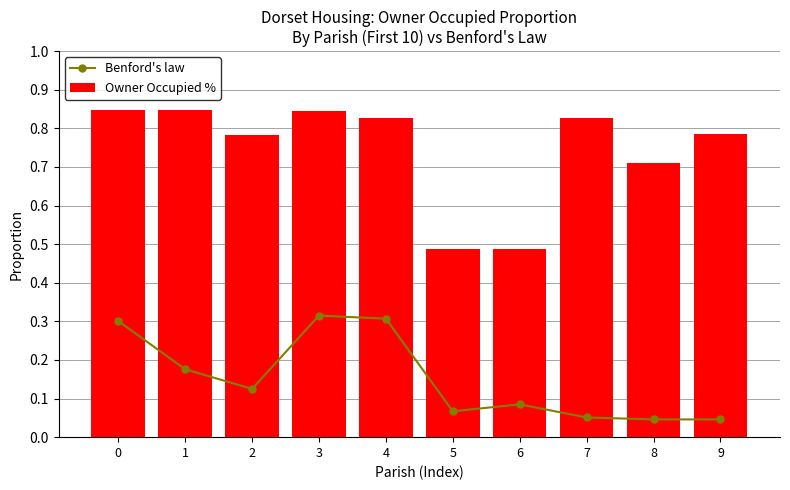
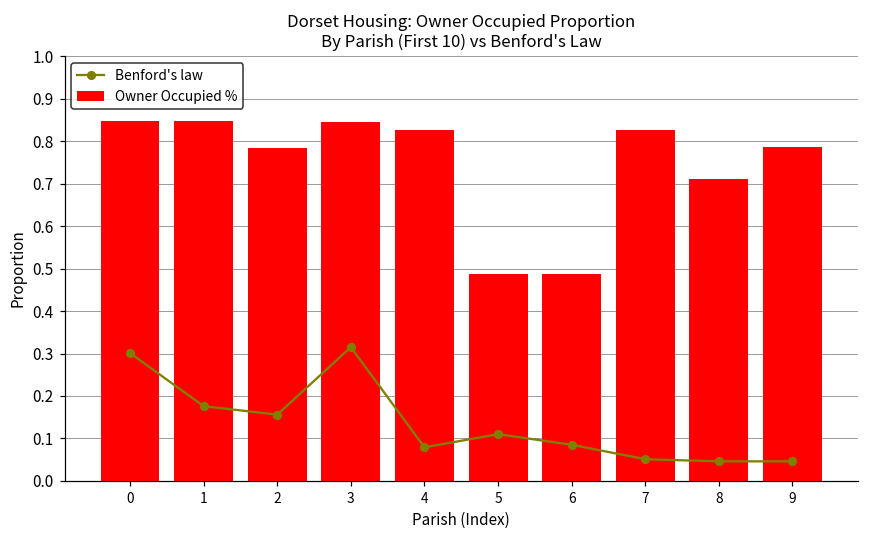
  {
    "Benford's law": {
      "0": 0.30,
      "1": 0.18,
-     "2": 0.13,
+     "2": 0.16,
      "3": 0.32,
-     "4": 0.31,
-     "5": 0.07,
+     "4": 0.08,
+     "5": 0.11,
      "6": 0.09,
      "7": 0.05,
      "8": 0.05,
      "9": 0.05
    },
    "Owner Occupied %": {
      "0": 0.85,
      "1": 0.85,
      "2": 0.78,
      "3": 0.84,
      "4": 0.83,
      "5": 0.49,
      "6": 0.49,
      "7": 0.83,
      "8": 0.71,
      "9": 0.79
    }
  }
